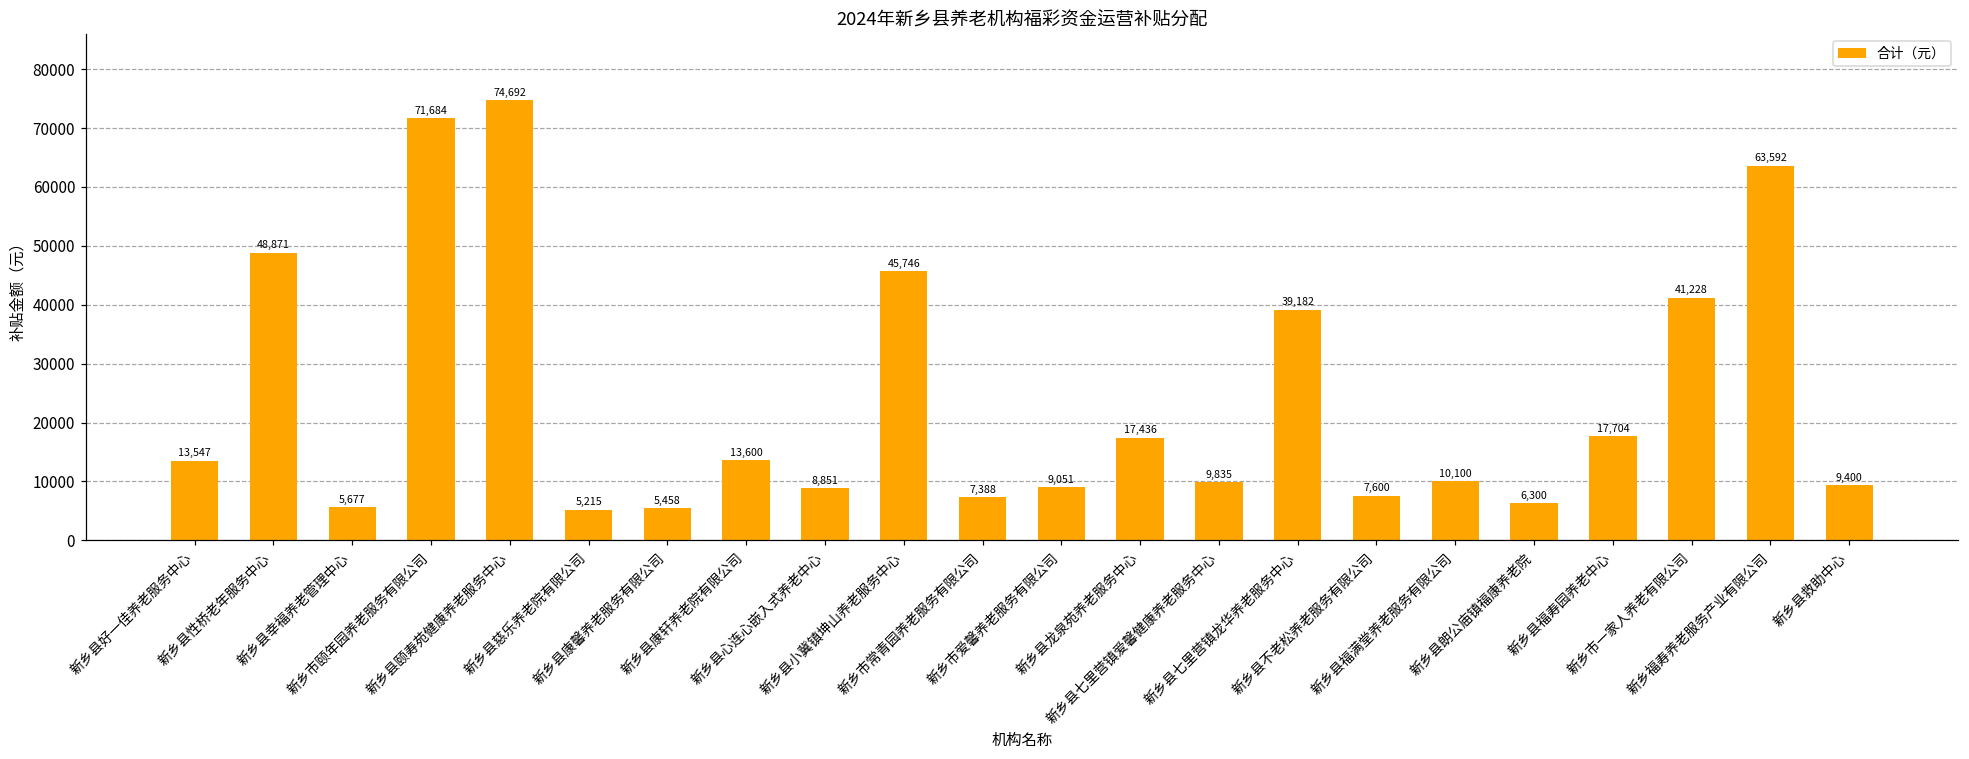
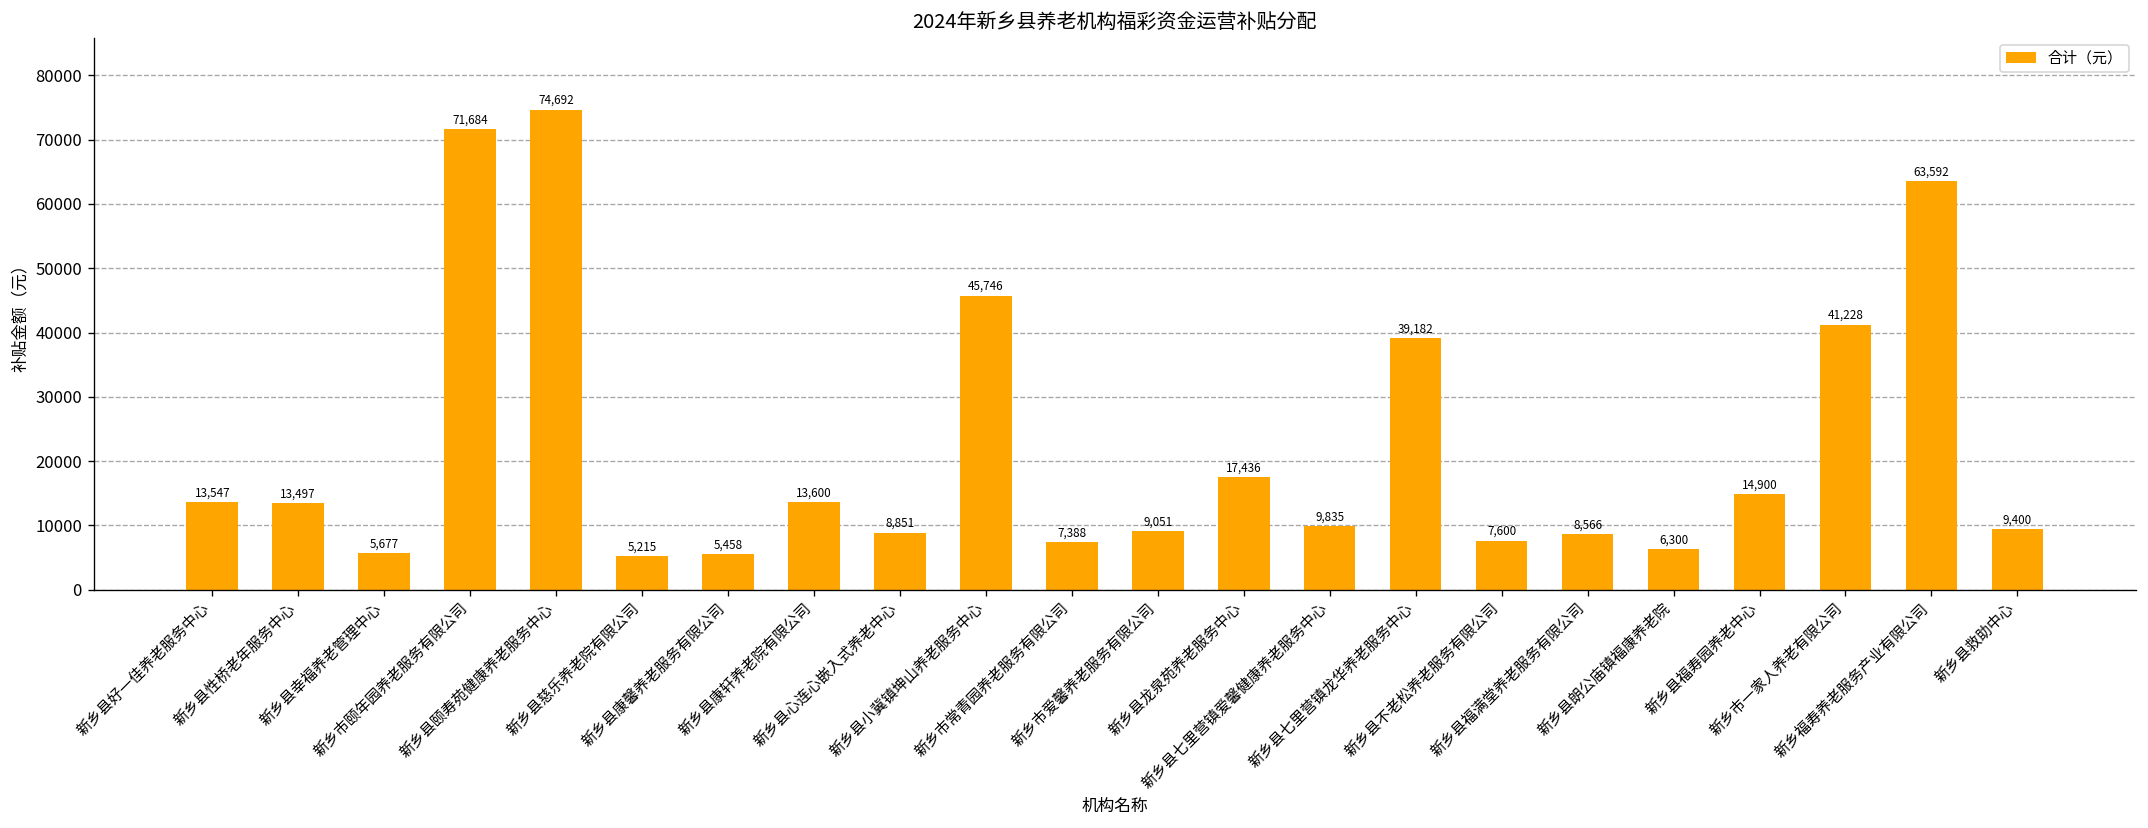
  {
    "新乡县好一佳养老服务中心": "13,547",
-   "新乡县性桥老年服务中心": "48,871",
+   "新乡县性桥老年服务中心": "13,497",
    "新乡县幸福养老管理中心": "5,677",
    "新乡市颐年园养老服务有限公司": "71,684",
    "新乡县颐寿苑健康养老服务中心": "74,692",
    "新乡县慈乐养老院有限公司": "5,215",
    "新乡县康馨养老服务有限公司": "5,458",
    "新乡县康轩养老院有限公司": "13,600",
    "新乡县心连心嵌入式养老中心": "8,851",
    "新乡县小冀镇坤山养老服务中心": "45,746",
    "新乡市常青园养老服务有限公司": "7,388",
    "新乡市爱馨养老服务有限公司": "9,051",
    "新乡县龙泉苑养老服务中心": "17,436",
    "新乡县七里营镇爱馨健康养老服务中心": "9,835",
    "新乡县七里营镇龙华养老服务中心": "39,182",
    "新乡县不老松养老服务有限公司": "7,600",
-   "新乡县福满堂养老服务有限公司": "10,100",
+   "新乡县福满堂养老服务有限公司": "8,566",
    "新乡县朗公庙镇福康养老院": "6,300",
-   "新乡县福寿园养老中心": "17,704",
+   "新乡县福寿园养老中心": "14,900",
    "新乡市一家人养老有限公司": "41,228",
    "新乡福寿养老服务产业有限公司": "63,592",
    "新乡县救助中心": "9,400"
  }
